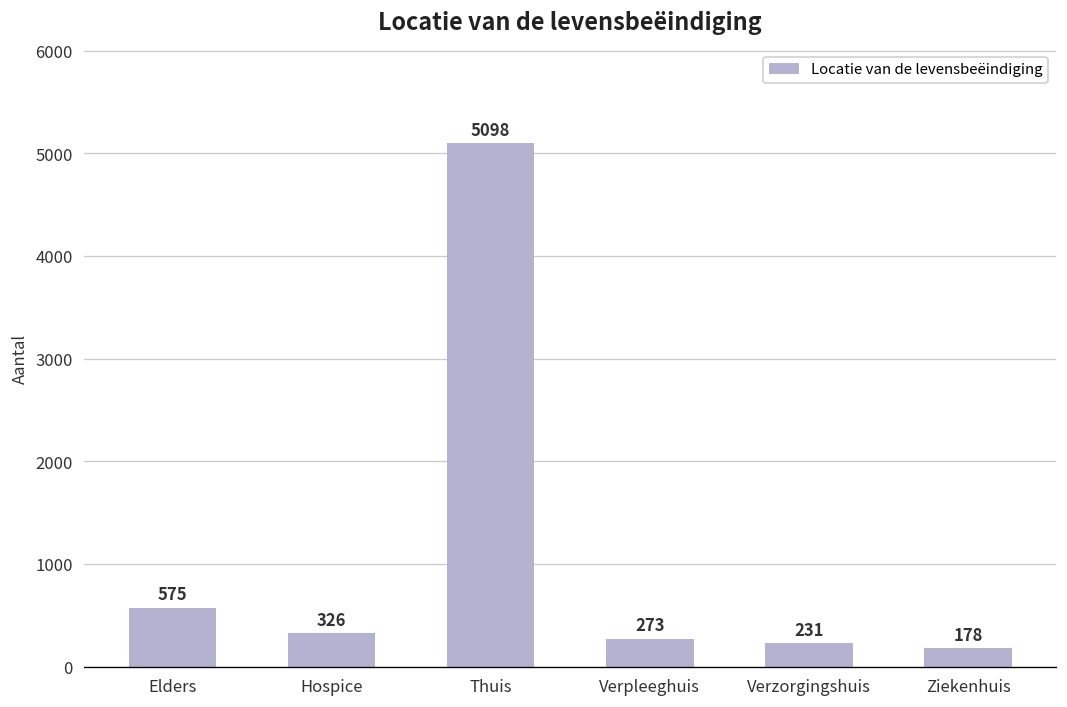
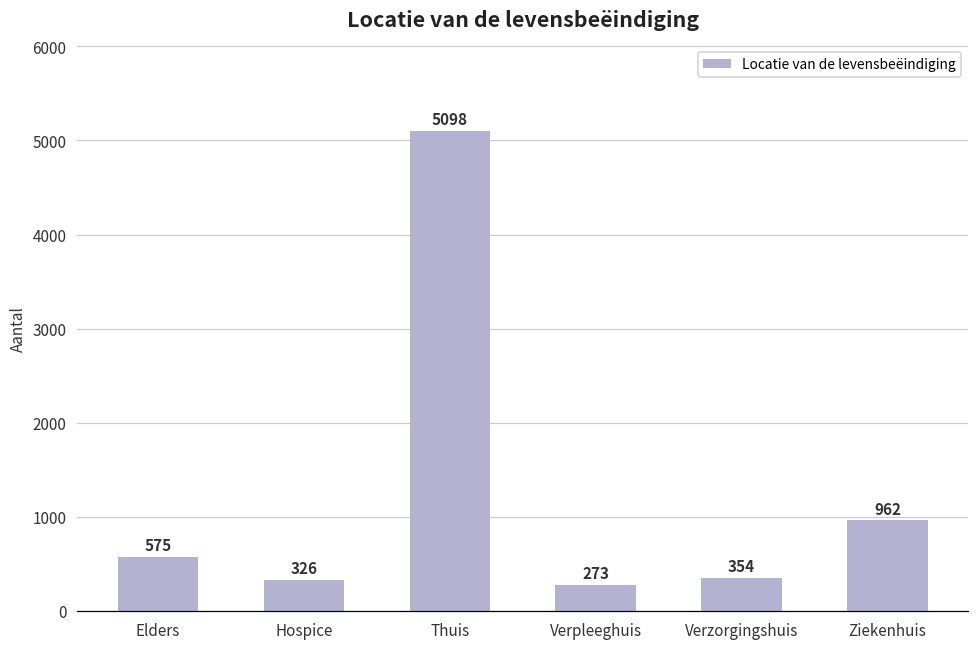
  {
    "Elders": 575,
    "Hospice": 326,
    "Thuis": 5098,
    "Verpleeghuis": 273,
-   "Verzorgingshuis": 231,
-   "Ziekenhuis": 178
+   "Verzorgingshuis": 354,
+   "Ziekenhuis": 962
  }
